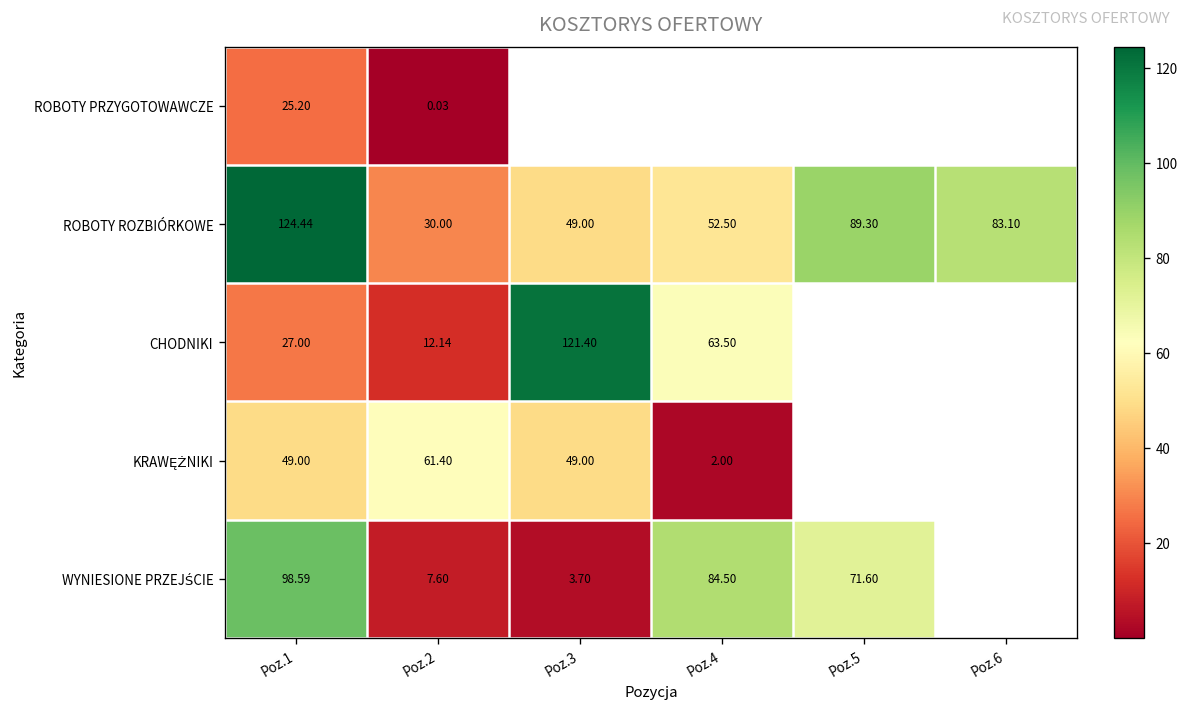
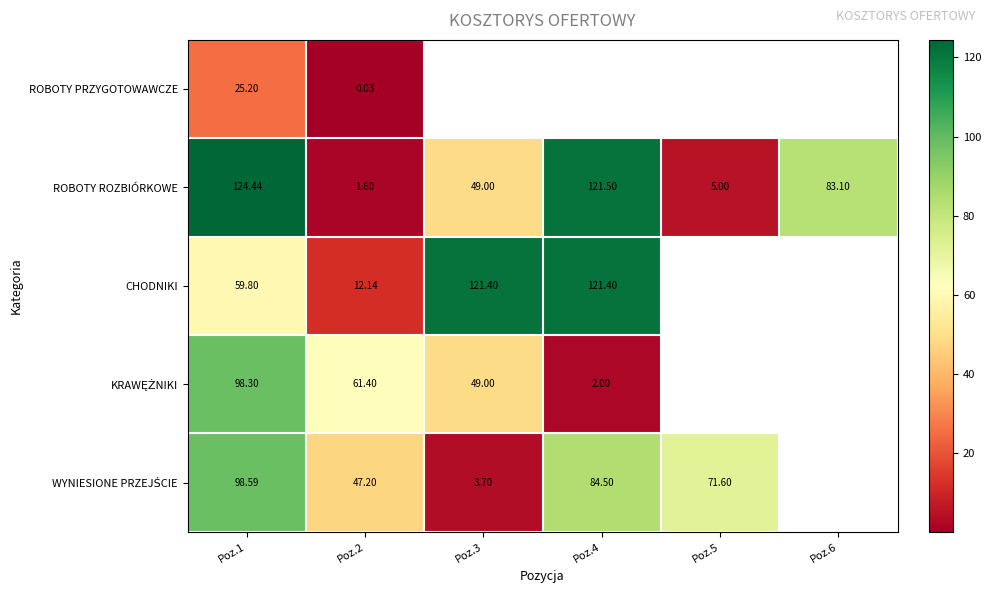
  {
    "ROBOTY PRZYGOTOWAWCZE": {
      "Poz.1": 25.20,
      "Poz.2": 0.03
    },
    "ROBOTY ROZBIÓRKOWE": {
      "Poz.1": 124.44,
-     "Poz.2": 30.00,
+     "Poz.2": 1.60,
      "Poz.3": 49.00,
-     "Poz.4": 52.50,
-     "Poz.5": 89.30,
+     "Poz.4": 121.50,
+     "Poz.5": 5.00,
      "Poz.6": 83.10
    },
    "CHODNIKI": {
-     "Poz.1": 27.00,
+     "Poz.1": 59.80,
      "Poz.2": 12.14,
      "Poz.3": 121.40,
-     "Poz.4": 63.50
+     "Poz.4": 121.40
    },
    "KRAWĘŻNIKI": {
-     "Poz.1": 49.00,
+     "Poz.1": 98.30,
      "Poz.2": 61.40,
      "Poz.3": 49.00,
      "Poz.4": 2.00
    },
    "WYNIESIONE PRZEJŚCIE": {
      "Poz.1": 98.59,
-     "Poz.2": 7.60,
+     "Poz.2": 47.20,
      "Poz.3": 3.70,
      "Poz.4": 84.50,
      "Poz.5": 71.60
    }
  }
